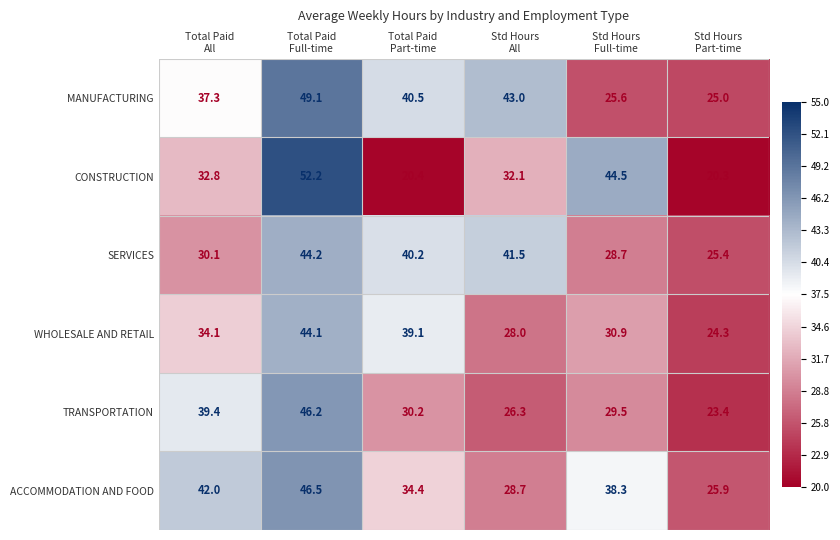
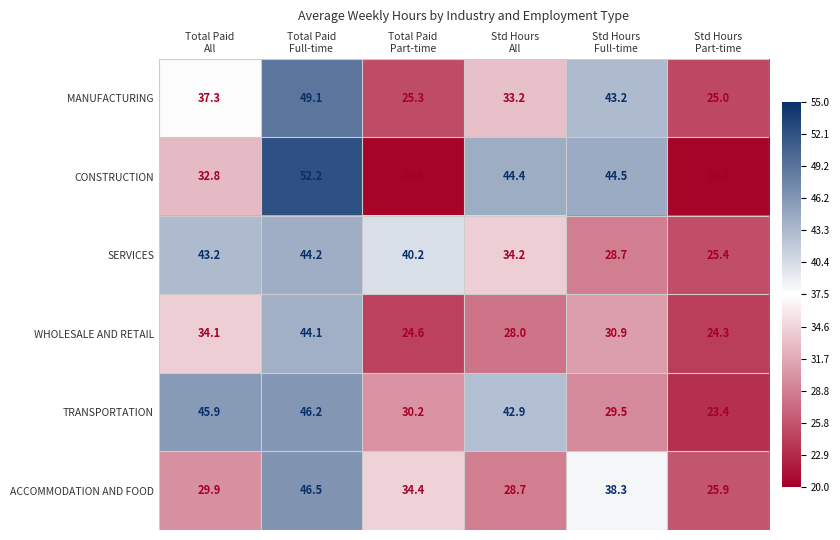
  {
    "MANUFACTURING": {
      "Total Paid All": 37.3,
      "Total Paid Full-time": 49.1,
-     "Total Paid Part-time": 40.5,
-     "Std Hours All": 43.0,
-     "Std Hours Full-time": 25.6,
+     "Total Paid Part-time": 25.3,
+     "Std Hours All": 33.2,
+     "Std Hours Full-time": 43.2,
      "Std Hours Part-time": 25.0
    },
    "CONSTRUCTION": {
      "Total Paid All": 32.8,
-     "Std Hours All": 32.1,
+     "Std Hours All": 44.4,
      "Std Hours Full-time": 44.5
    },
    "SERVICES": {
-     "Total Paid All": 30.1,
+     "Total Paid All": 43.2,
      "Total Paid Full-time": 44.2,
      "Total Paid Part-time": 40.2,
-     "Std Hours All": 41.5,
+     "Std Hours All": 34.2,
      "Std Hours Full-time": 28.7,
      "Std Hours Part-time": 25.4
    },
    "WHOLESALE AND RETAIL": {
      "Total Paid All": 34.1,
      "Total Paid Full-time": 44.1,
-     "Total Paid Part-time": 39.1,
+     "Total Paid Part-time": 24.6,
      "Std Hours All": 28.0,
      "Std Hours Full-time": 30.9,
      "Std Hours Part-time": 24.3
    },
    "TRANSPORTATION": {
-     "Total Paid All": 39.4,
+     "Total Paid All": 45.9,
      "Total Paid Full-time": 46.2,
      "Total Paid Part-time": 30.2,
-     "Std Hours All": 26.3,
+     "Std Hours All": 42.9,
      "Std Hours Full-time": 29.5,
      "Std Hours Part-time": 23.4
    },
    "ACCOMMODATION AND FOOD": {
-     "Total Paid All": 42.0,
+     "Total Paid All": 29.9,
      "Total Paid Full-time": 46.5,
      "Total Paid Part-time": 34.4,
      "Std Hours All": 28.7,
      "Std Hours Full-time": 38.3,
      "Std Hours Part-time": 25.9
    }
  }
